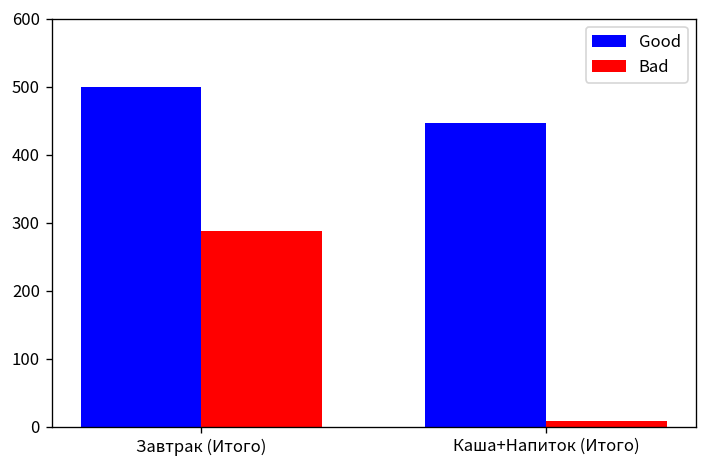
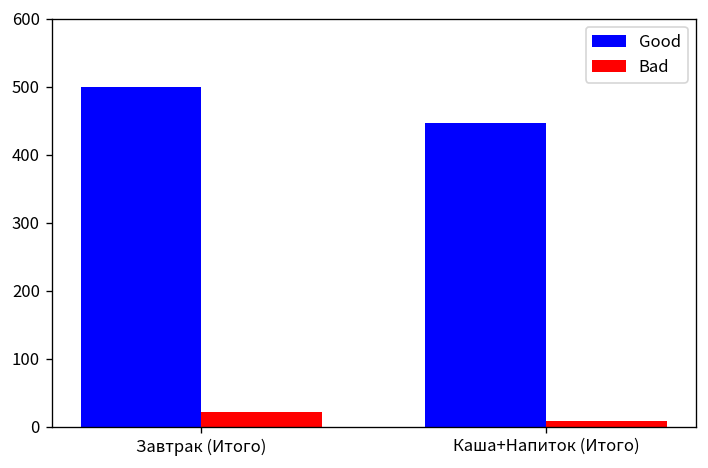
  {
    "Good": {
      "Завтрак (Итого)": 500,
      "Каша+Напиток (Итого)": 450
    },
    "Bad": {
-     "Завтрак (Итого)": 290,
+     "Завтрак (Итого)": 20,
      "Каша+Напиток (Итого)": 10
    }
  }
